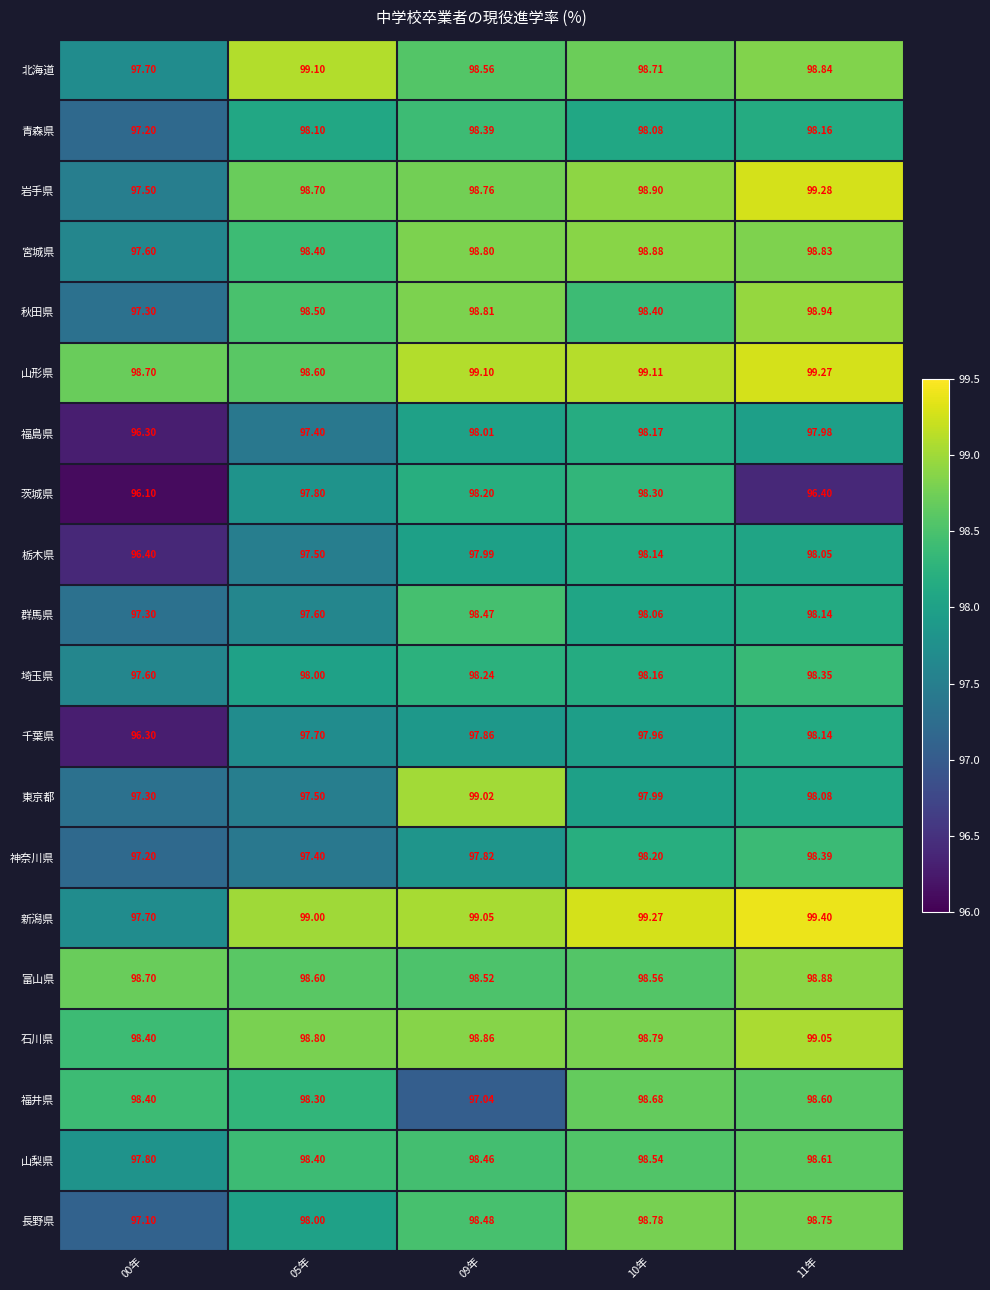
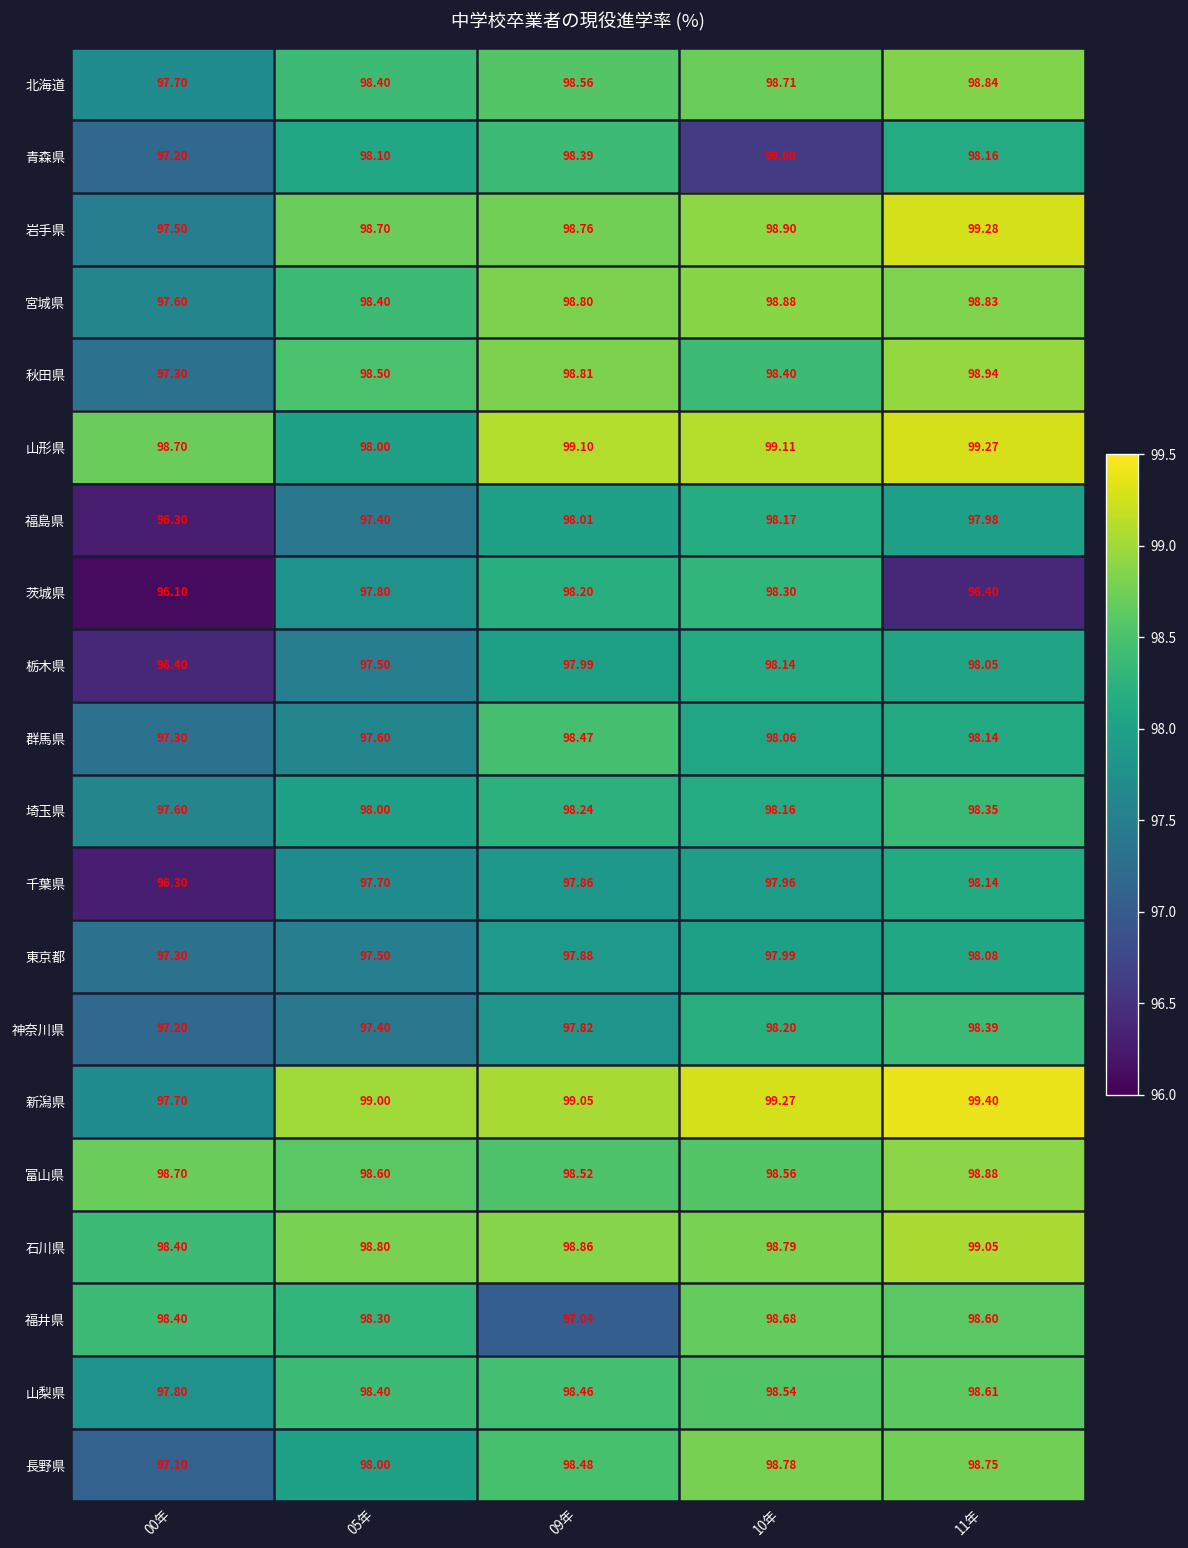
  {
    "北海道": {
      "00年": 97.70,
-     "05年": 99.10,
+     "05年": 98.40,
      "09年": 98.56,
      "10年": 98.71,
      "11年": 98.84
    },
    "青森県": {
      "00年": 97.20,
      "05年": 98.10,
      "09年": 98.39,
-     "10年": 98.08,
+     "10年": 96.60,
      "11年": 98.16
    },
    "岩手県": {
      "00年": 97.50,
      "05年": 98.70,
      "09年": 98.76,
      "10年": 98.90,
      "11年": 99.28
    },
    "宮城県": {
      "00年": 97.60,
      "05年": 98.40,
      "09年": 98.80,
      "10年": 98.88,
      "11年": 98.83
    },
    "秋田県": {
      "00年": 97.30,
      "05年": 98.50,
      "09年": 98.81,
      "10年": 98.40,
      "11年": 98.94
    },
    "山形県": {
      "00年": 98.70,
-     "05年": 98.60,
+     "05年": 98.00,
      "09年": 99.10,
      "10年": 99.11,
      "11年": 99.27
    },
    "福島県": {
      "00年": 96.30,
      "05年": 97.40,
      "09年": 98.01,
      "10年": 98.17,
      "11年": 97.98
    },
    "茨城県": {
      "00年": 96.10,
      "05年": 97.80,
      "09年": 98.20,
      "10年": 98.30,
      "11年": 96.40
    },
    "栃木県": {
      "00年": 96.40,
      "05年": 97.50,
      "09年": 97.99,
      "10年": 98.14,
      "11年": 98.05
    },
    "群馬県": {
      "00年": 97.30,
      "05年": 97.60,
      "09年": 98.47,
      "10年": 98.06,
      "11年": 98.14
    },
    "埼玉県": {
      "00年": 97.60,
      "05年": 98.00,
      "09年": 98.24,
      "10年": 98.16,
      "11年": 98.35
    },
    "千葉県": {
      "00年": 96.30,
      "05年": 97.70,
      "09年": 97.86,
      "10年": 97.96,
      "11年": 98.14
    },
    "東京都": {
      "00年": 97.30,
      "05年": 97.50,
-     "09年": 99.02,
+     "09年": 97.88,
      "10年": 97.99,
      "11年": 98.08
    },
    "神奈川県": {
      "00年": 97.20,
      "05年": 97.40,
      "09年": 97.82,
      "10年": 98.20,
      "11年": 98.39
    },
    "新潟県": {
      "00年": 97.70,
      "05年": 99.00,
      "09年": 99.05,
      "10年": 99.27,
      "11年": 99.40
    },
    "富山県": {
      "00年": 98.70,
      "05年": 98.60,
      "09年": 98.52,
      "10年": 98.56,
      "11年": 98.88
    },
    "石川県": {
      "00年": 98.40,
      "05年": 98.80,
      "09年": 98.86,
      "10年": 98.79,
      "11年": 99.05
    },
    "福井県": {
      "00年": 98.40,
      "05年": 98.30,
      "09年": 97.04,
      "10年": 98.68,
      "11年": 98.60
    },
    "山梨県": {
      "00年": 97.80,
      "05年": 98.40,
      "09年": 98.46,
      "10年": 98.54,
      "11年": 98.61
    },
    "長野県": {
      "00年": 97.10,
      "05年": 98.00,
      "09年": 98.48,
      "10年": 98.78,
      "11年": 98.75
    }
  }
